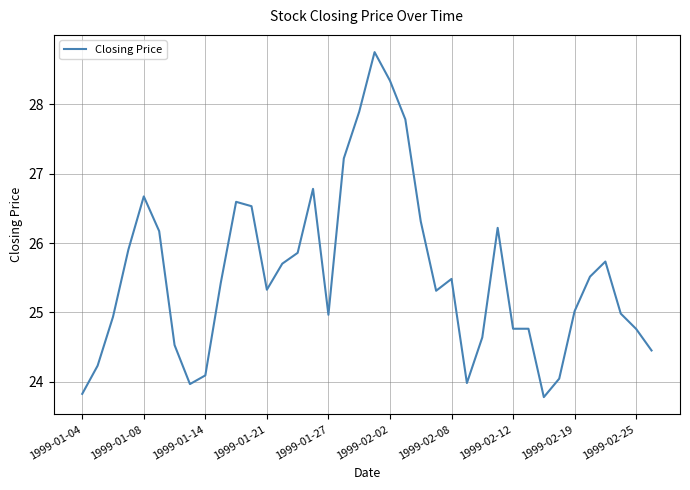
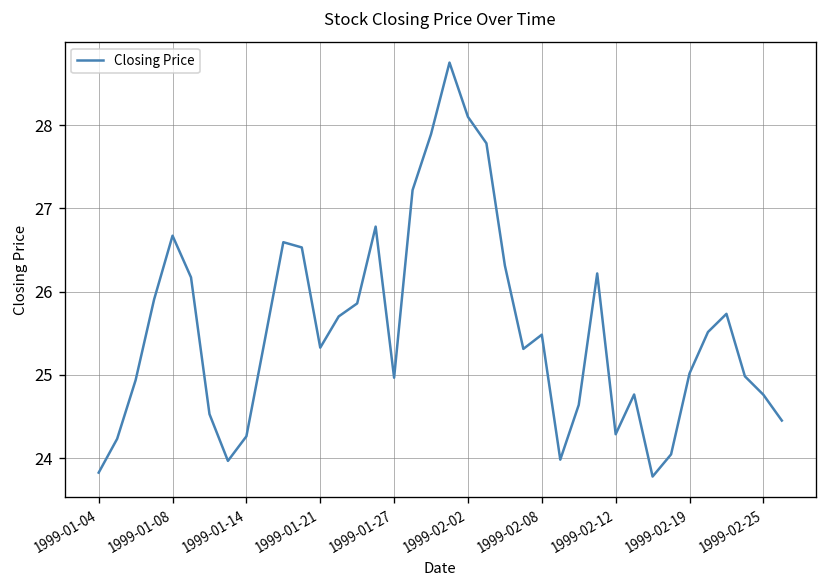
  {
    "1999-01-04": 23.8,
    "1999-01-08": 26.7,
-   "1999-01-14": 24.1,
+   "1999-01-14": 24.3,
    "1999-01-21": 25.3,
    "1999-01-27": 25.0,
-   "1999-02-02": 28.3,
+   "1999-02-02": 28.1,
    "1999-02-08": 25.5,
-   "1999-02-12": 24.8,
+   "1999-02-12": 24.3,
    "1999-02-19": 25.0,
    "1999-02-25": 24.8
  }
